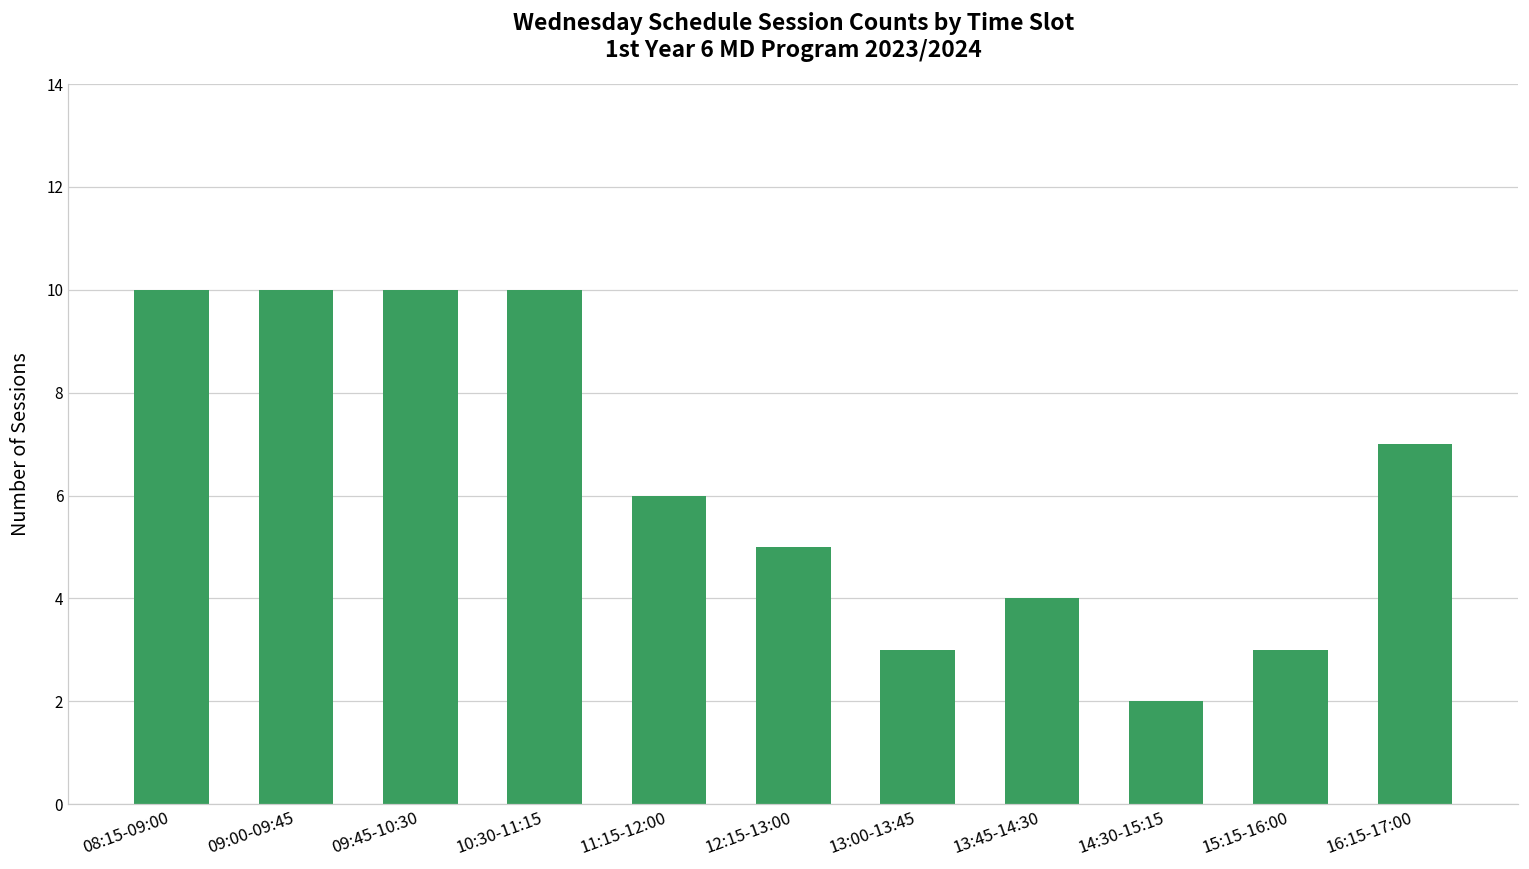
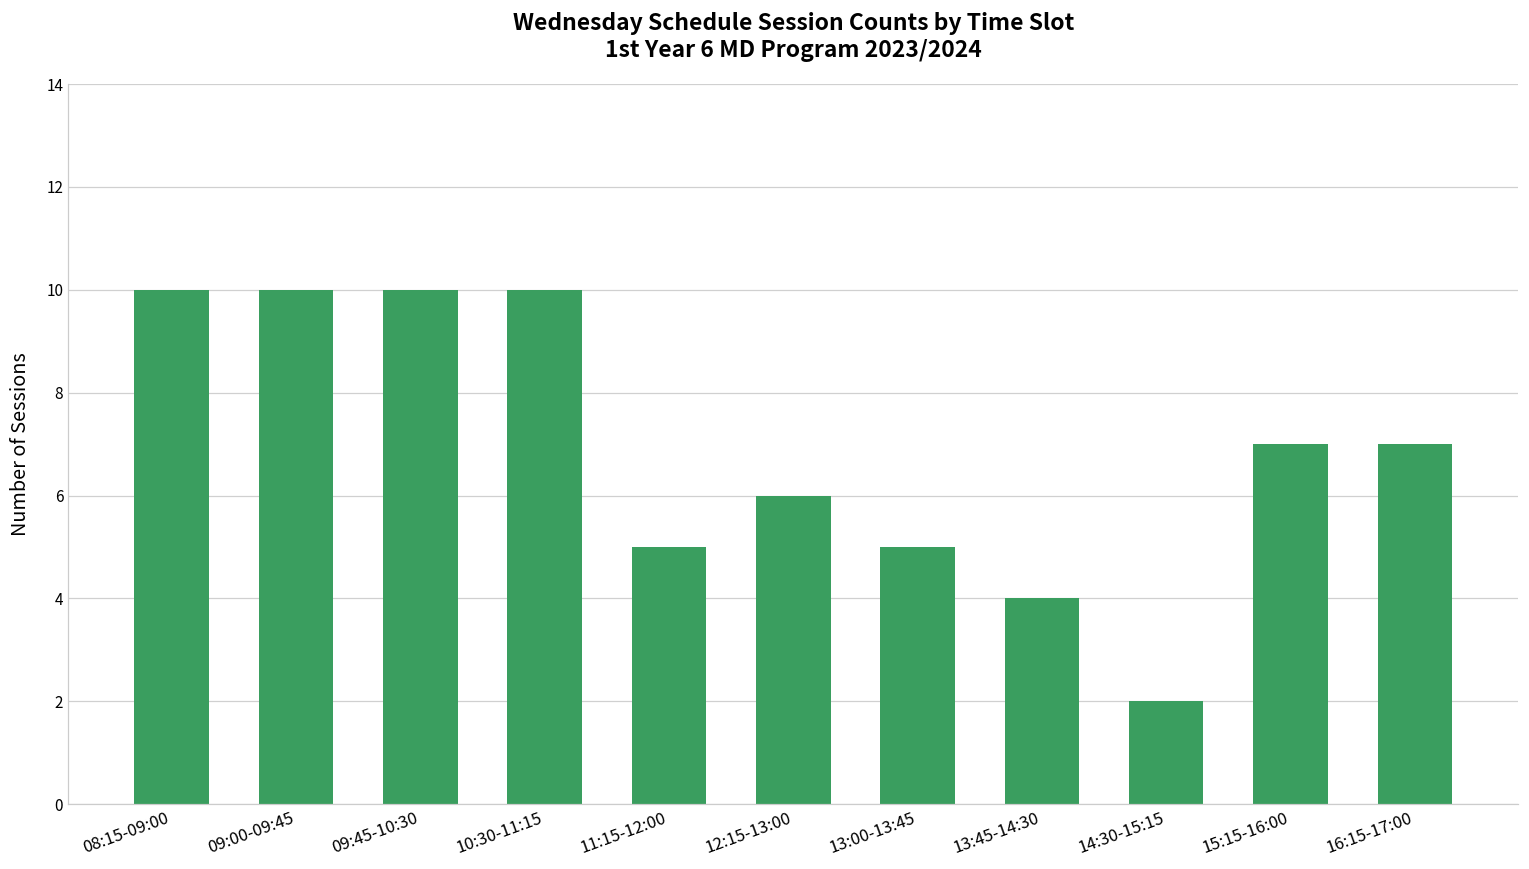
  {
    "08:15-09:00": 10,
    "09:00-09:45": 10,
    "09:45-10:30": 10,
    "10:30-11:15": 10,
-   "11:15-12:00": 6,
-   "12:15-13:00": 5,
-   "13:00-13:45": 3,
+   "11:15-12:00": 5,
+   "12:15-13:00": 6,
+   "13:00-13:45": 5,
    "13:45-14:30": 4,
    "14:30-15:15": 2,
-   "15:15-16:00": 3,
+   "15:15-16:00": 7,
    "16:15-17:00": 7
  }
